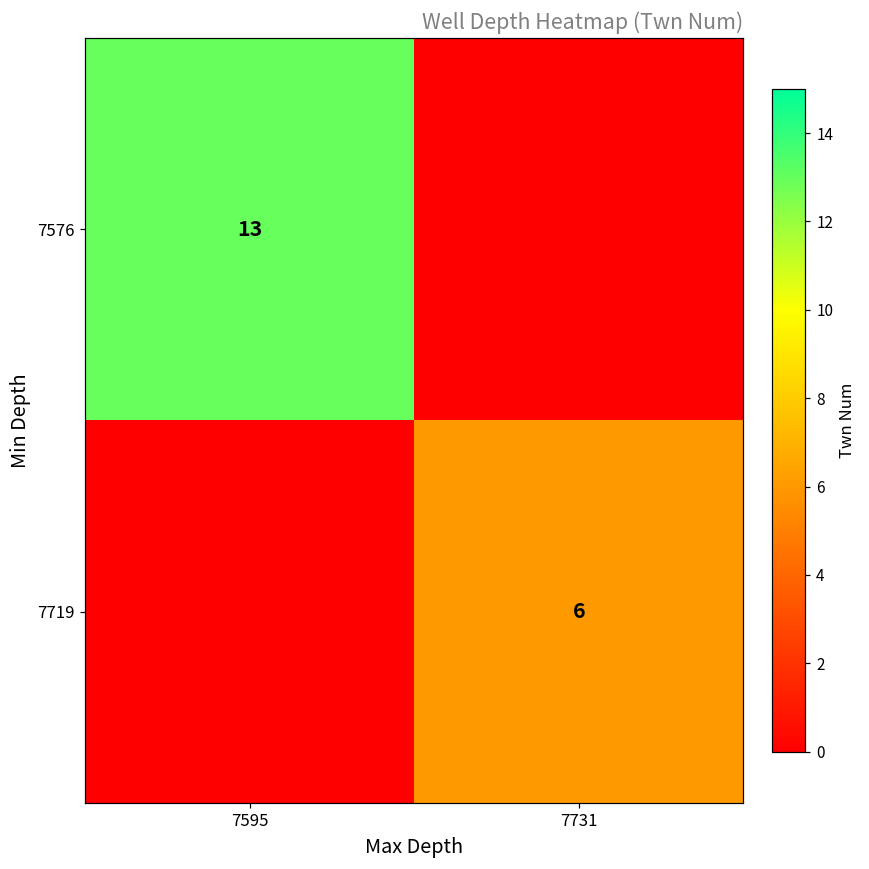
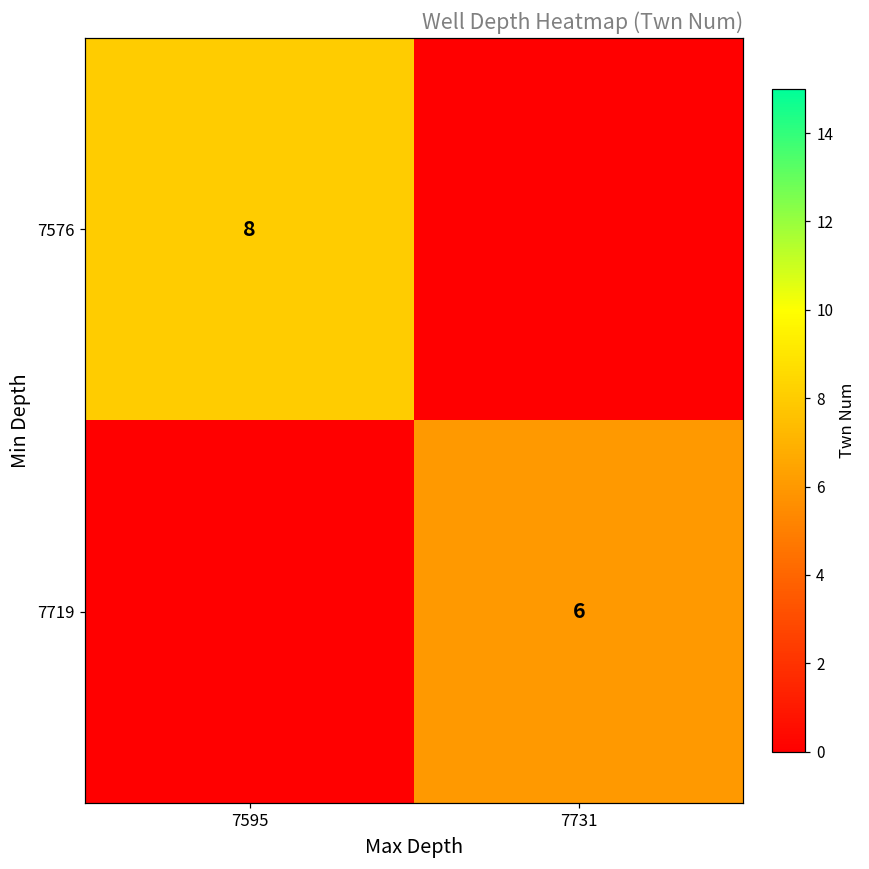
  {
    "7576": {
-     "7595": 13
+     "7595": 8
    },
    "7719": {
      "7731": 6
    }
  }
